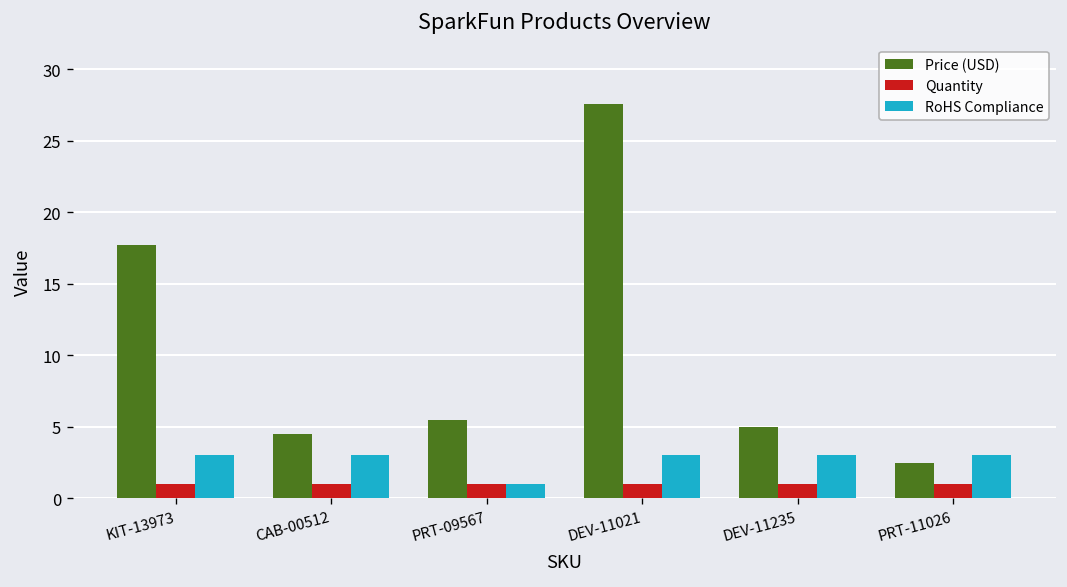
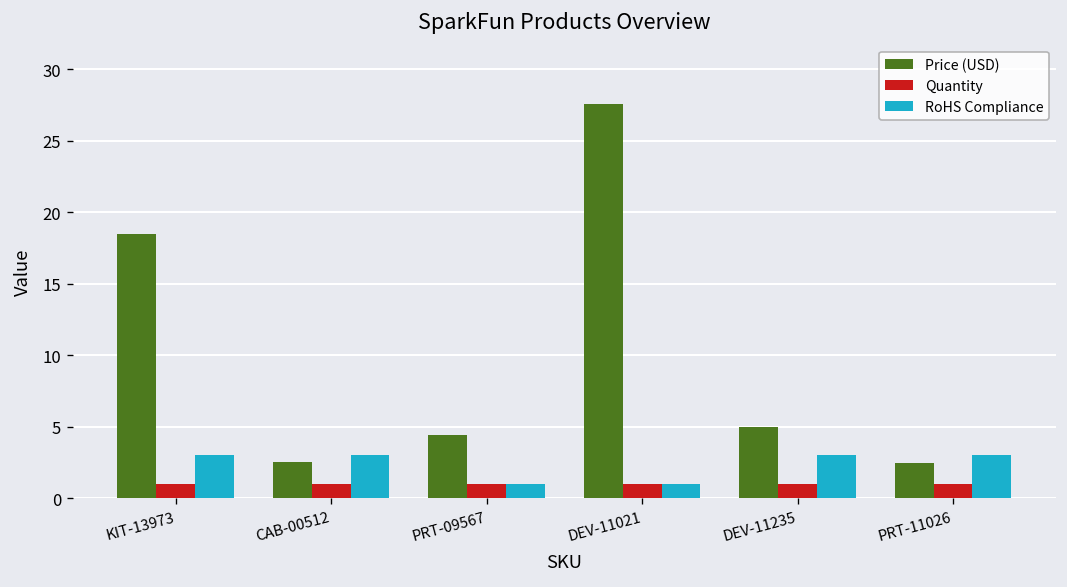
  {
    "Price (USD)": {
-     "KIT-13973": 17.7,
-     "CAB-00512": 4.5,
-     "PRT-09567": 5.5,
+     "KIT-13973": 18.5,
+     "CAB-00512": 2.5,
+     "PRT-09567": 4.4,
      "DEV-11021": 27.6,
      "DEV-11235": 5.0,
      "PRT-11026": 2.5
    },
    "Quantity": {
      "KIT-13973": 1.0,
      "CAB-00512": 1.0,
      "PRT-09567": 1.0,
      "DEV-11021": 1.0,
      "DEV-11235": 1.0,
      "PRT-11026": 1.0
    },
    "RoHS Compliance": {
      "KIT-13973": 3,
      "CAB-00512": 3,
      "PRT-09567": 1,
-     "DEV-11021": 3,
+     "DEV-11021": 1,
      "DEV-11235": 3,
      "PRT-11026": 3
    }
  }
